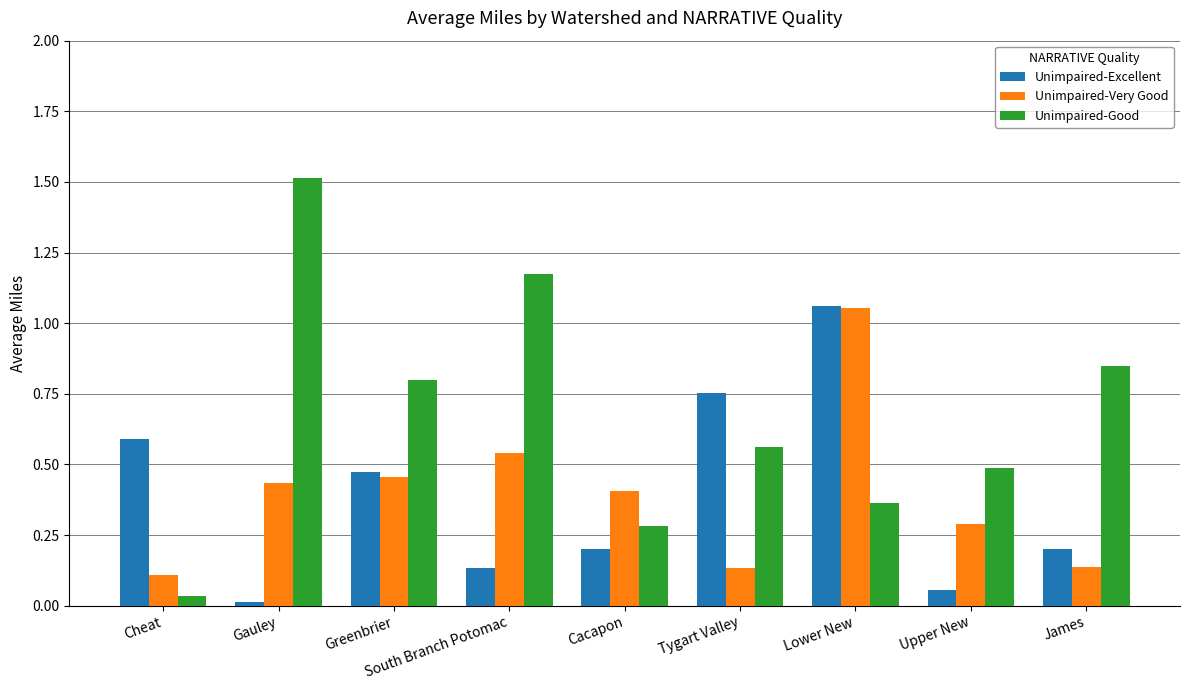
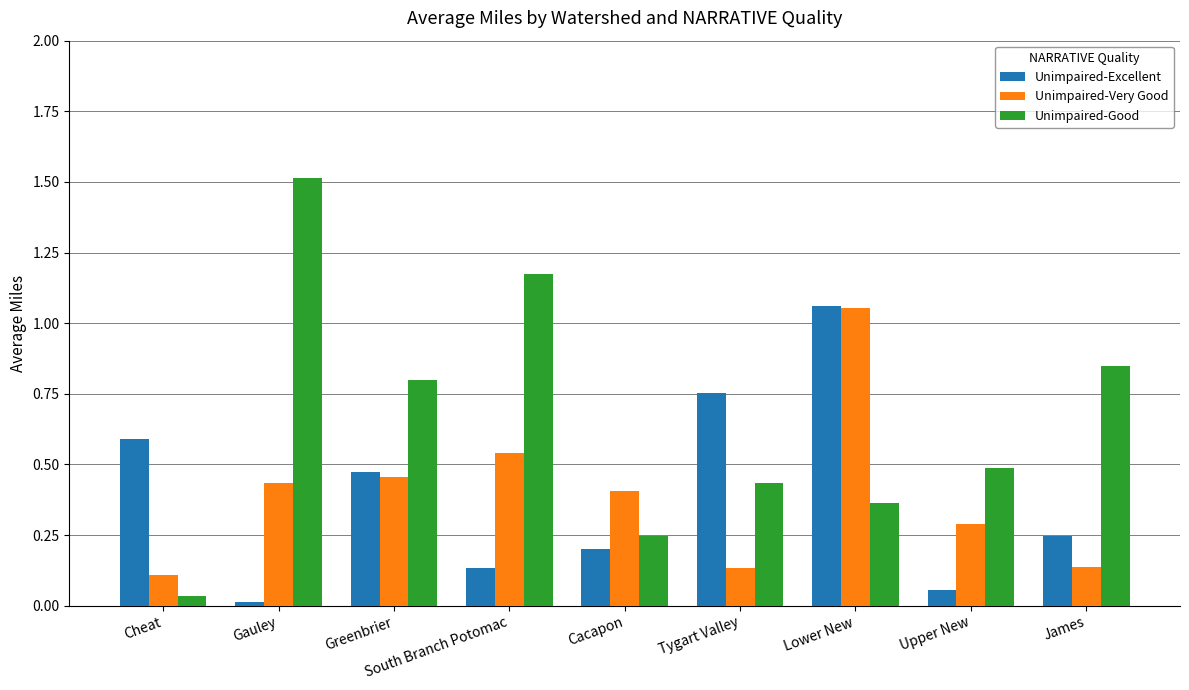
  {
    "Unimpaired-Excellent": {
      "Cheat": 0.59,
      "Gauley": 0.01,
      "Greenbrier": 0.47,
      "South Branch Potomac": 0.13,
      "Cacapon": 0.20,
      "Tygart Valley": 0.75,
      "Lower New": 1.06,
      "Upper New": 0.05,
-     "James": 0.20
+     "James": 0.25
    },
    "Unimpaired-Very Good": {
      "Cheat": 0.11,
      "Gauley": 0.43,
      "Greenbrier": 0.46,
      "South Branch Potomac": 0.54,
      "Cacapon": 0.41,
      "Tygart Valley": 0.13,
      "Lower New": 1.05,
      "Upper New": 0.29,
      "James": 0.14
    },
    "Unimpaired-Good": {
      "Cheat": 0.03,
      "Gauley": 1.52,
      "Greenbrier": 0.80,
      "South Branch Potomac": 1.17,
-     "Cacapon": 0.28,
-     "Tygart Valley": 0.56,
+     "Cacapon": 0.25,
+     "Tygart Valley": 0.43,
      "Lower New": 0.37,
      "Upper New": 0.49,
      "James": 0.85
    }
  }
